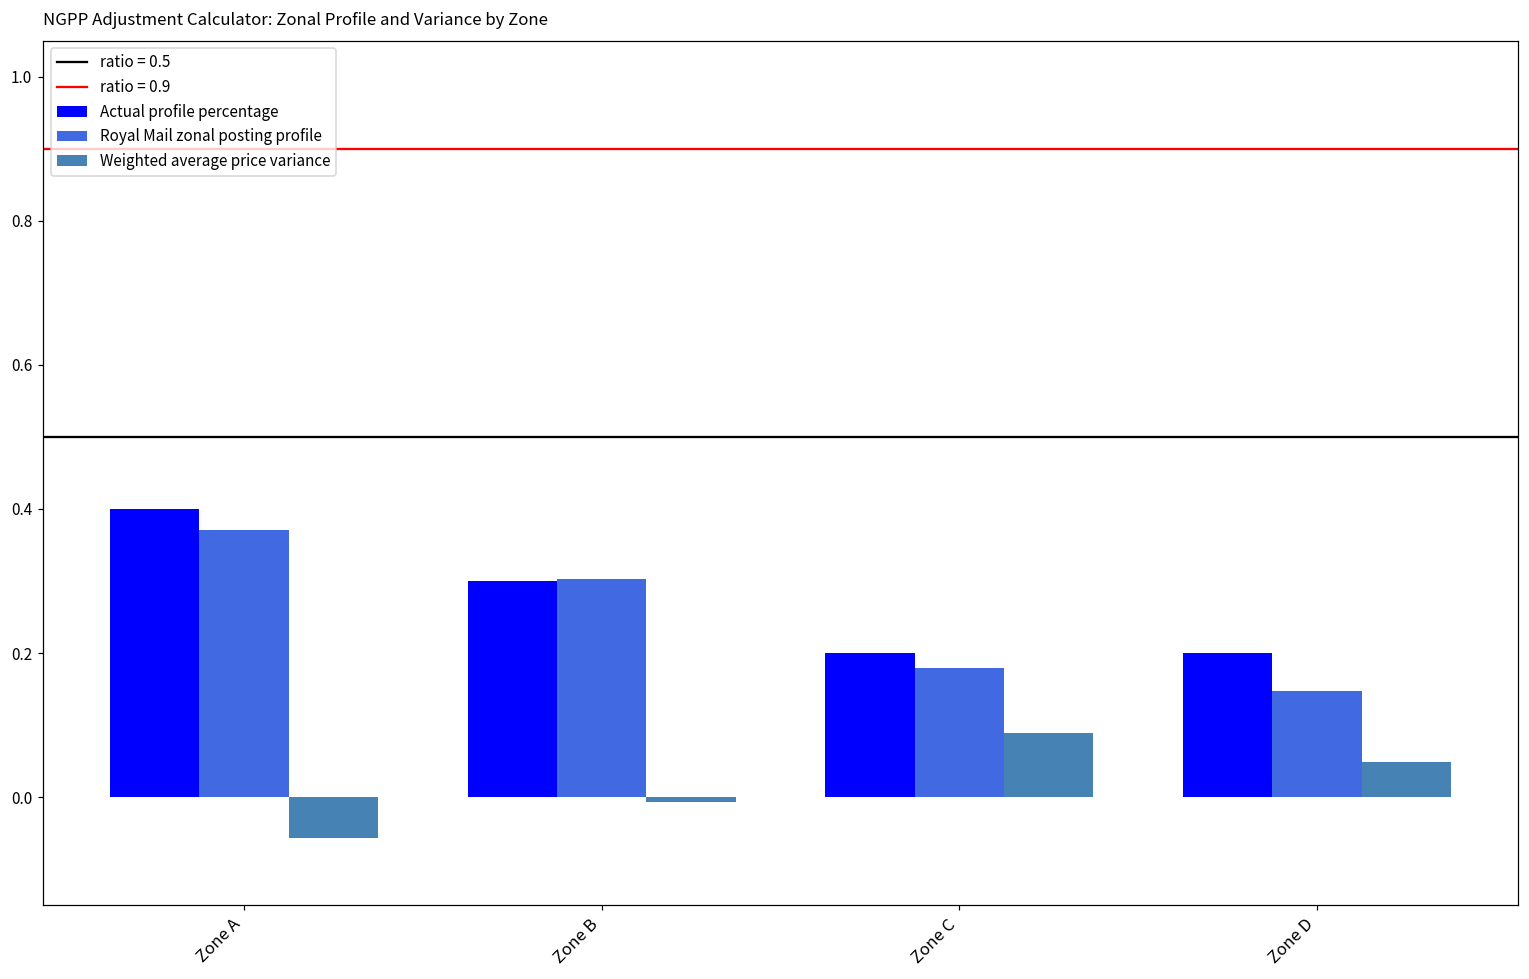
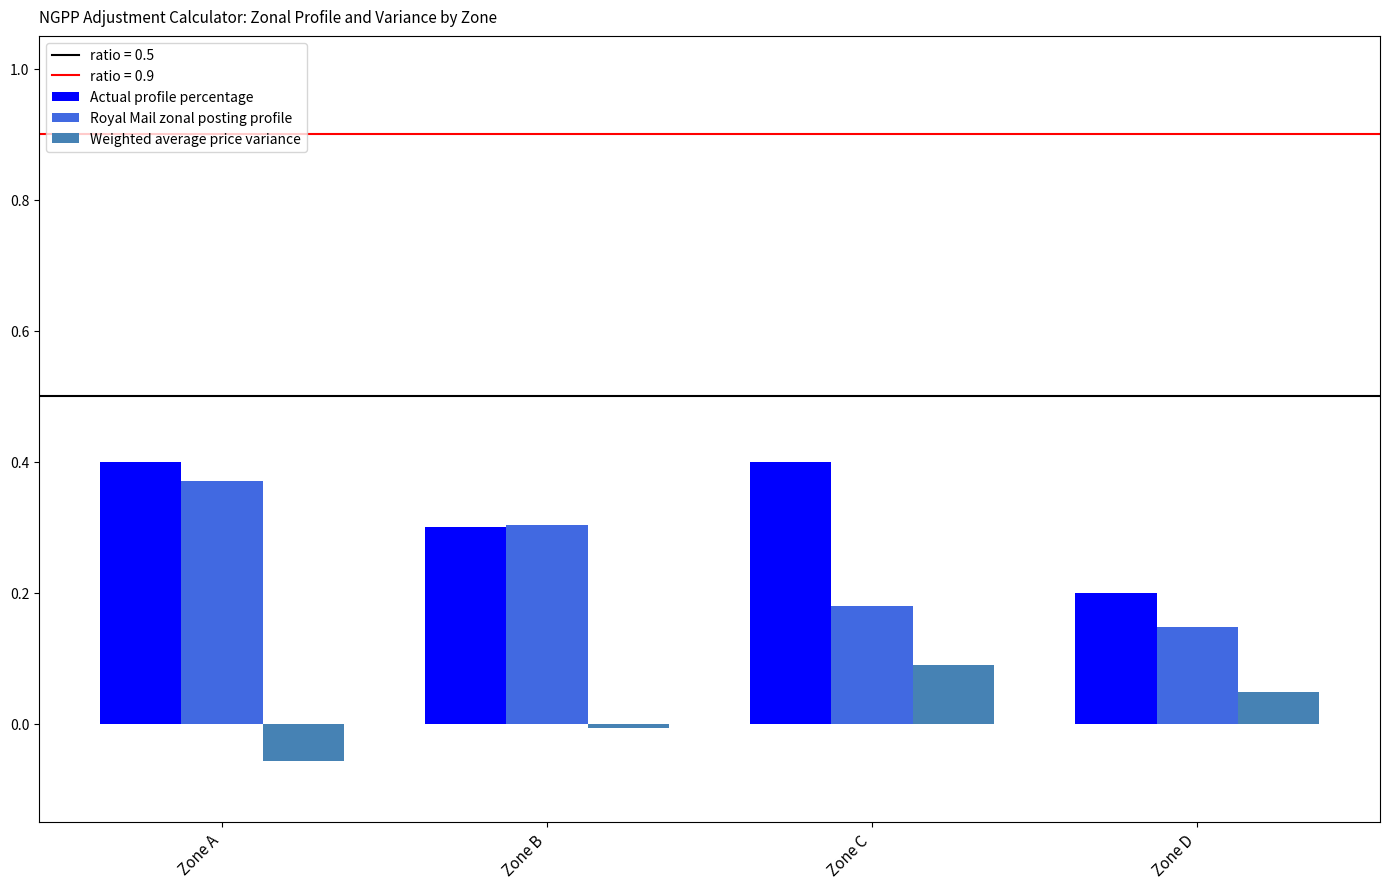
  {
    "Actual profile percentage": {
      "Zone A": 0.4,
      "Zone B": 0.3,
-     "Zone C": 0.2,
+     "Zone C": 0.4,
      "Zone D": 0.2
    }
  }
